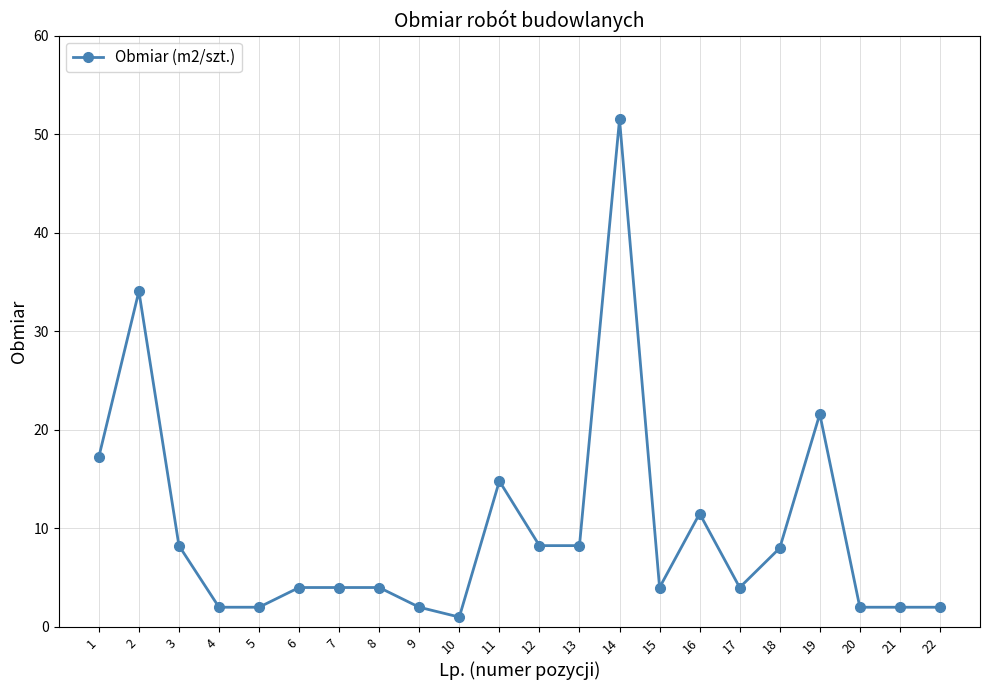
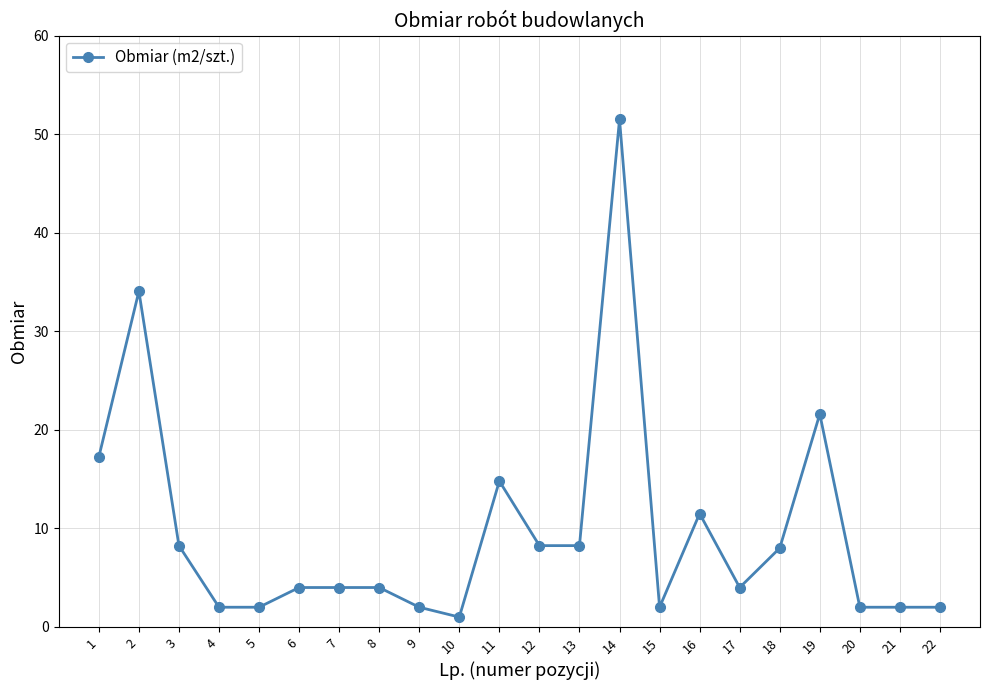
  {
    "1": 17,
    "2": 34,
    "3": 8,
    "4": 2,
    "5": 2,
    "6": 4,
    "7": 4,
    "8": 4,
    "9": 2,
    "10": 1,
    "11": 15,
    "12": 8,
    "13": 8,
    "14": 52,
-   "15": 4,
+   "15": 2,
    "16": 12,
    "17": 4,
    "18": 8,
    "19": 22,
    "20": 2,
    "21": 2,
    "22": 2
  }
